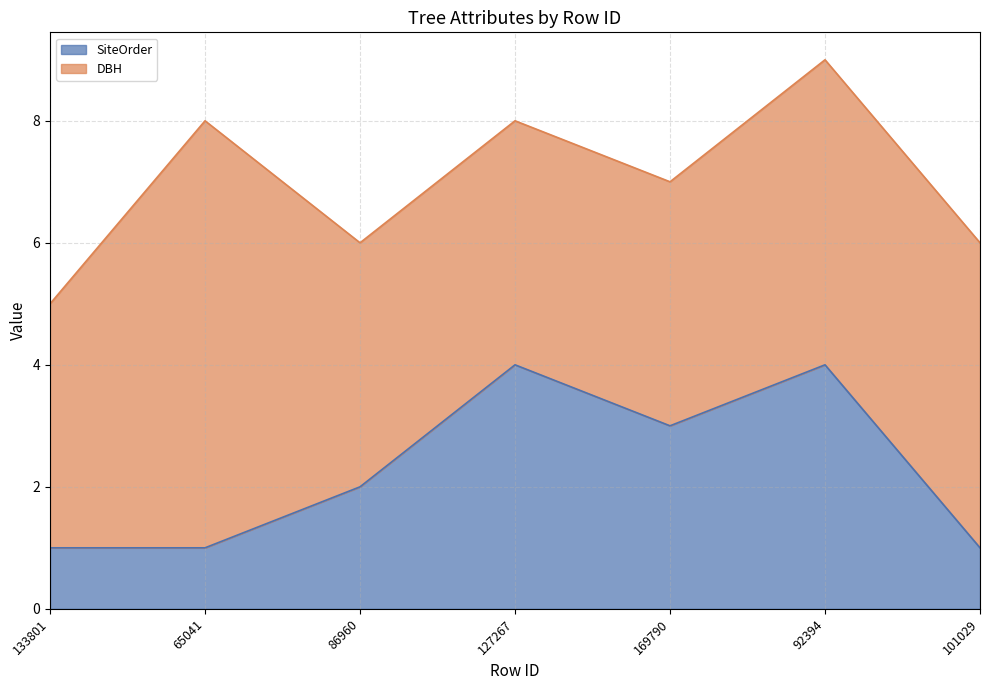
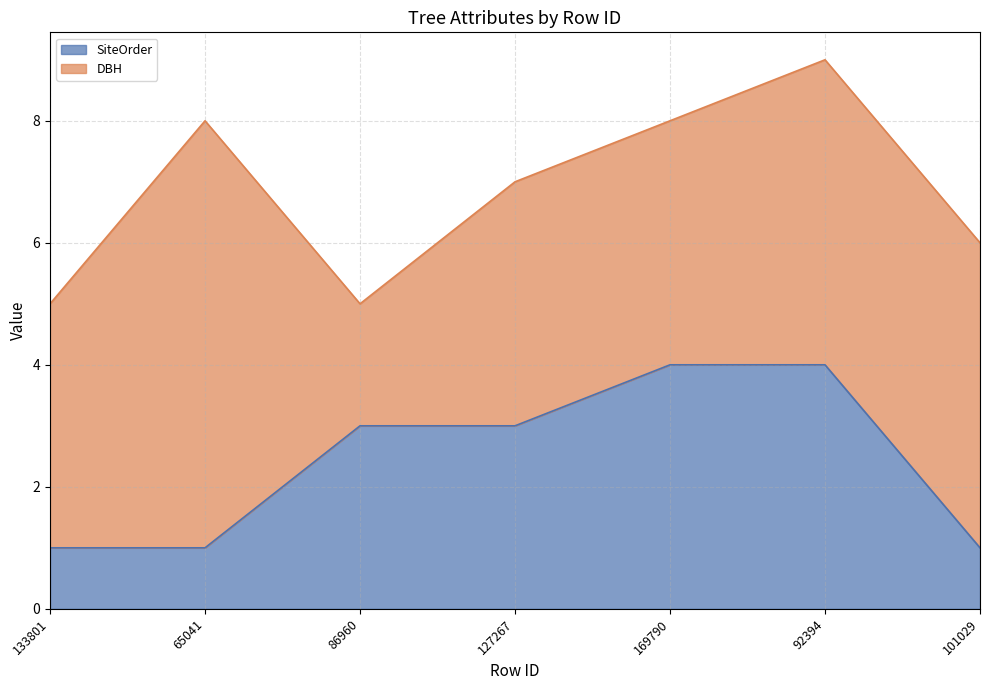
  {
    "SiteOrder": {
      "133801": 1,
      "65041": 1,
-     "86960": 2,
-     "127267": 4,
-     "169790": 3,
+     "86960": 3,
+     "127267": 3,
+     "169790": 4,
      "92394": 4,
      "101029": 1
    },
    "DBH": {
      "133801": 4,
      "65041": 7,
-     "86960": 4,
+     "86960": 2,
      "127267": 4,
      "169790": 4,
      "92394": 5,
      "101029": 5
    }
  }
